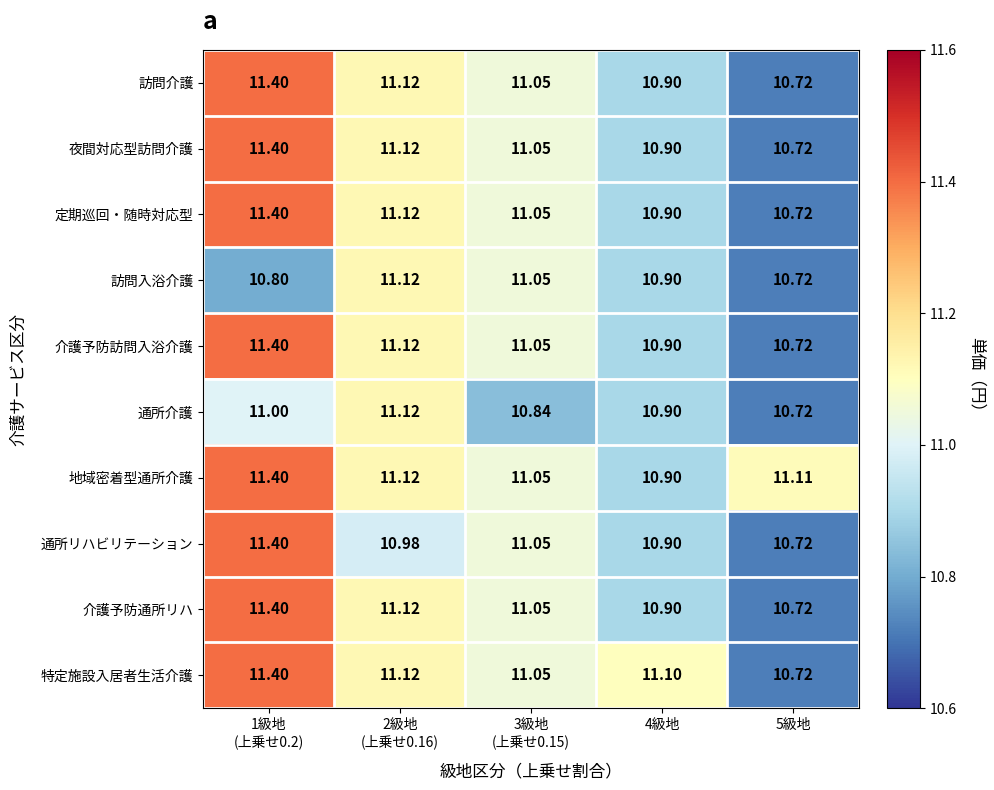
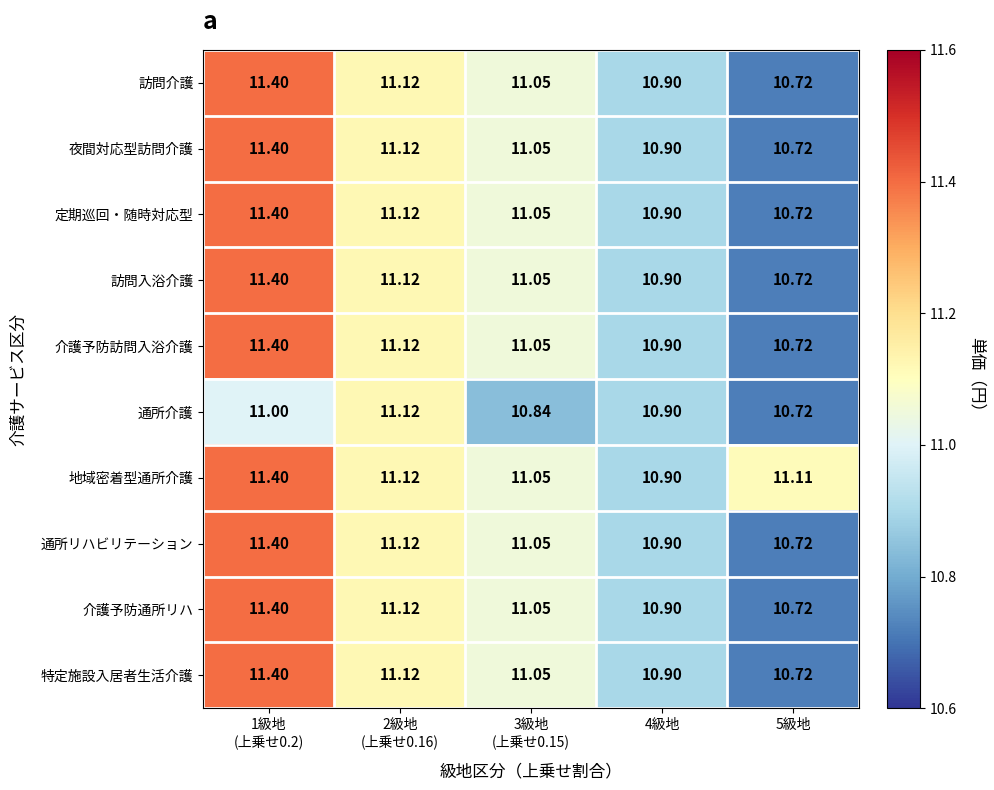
  {
    "訪問介護": {
      "1級地 (上乗せ0.2)": 11.40,
      "2級地 (上乗せ0.16)": 11.12,
      "3級地 (上乗せ0.15)": 11.05,
      "4級地": 10.90,
      "5級地": 10.72
    },
    "夜間対応型訪問介護": {
      "1級地 (上乗せ0.2)": 11.40,
      "2級地 (上乗せ0.16)": 11.12,
      "3級地 (上乗せ0.15)": 11.05,
      "4級地": 10.90,
      "5級地": 10.72
    },
    "定期巡回・随時対応型": {
      "1級地 (上乗せ0.2)": 11.40,
      "2級地 (上乗せ0.16)": 11.12,
      "3級地 (上乗せ0.15)": 11.05,
      "4級地": 10.90,
      "5級地": 10.72
    },
    "訪問入浴介護": {
-     "1級地 (上乗せ0.2)": 10.80,
+     "1級地 (上乗せ0.2)": 11.40,
      "2級地 (上乗せ0.16)": 11.12,
      "3級地 (上乗せ0.15)": 11.05,
      "4級地": 10.90,
      "5級地": 10.72
    },
    "介護予防訪問入浴介護": {
      "1級地 (上乗せ0.2)": 11.40,
      "2級地 (上乗せ0.16)": 11.12,
      "3級地 (上乗せ0.15)": 11.05,
      "4級地": 10.90,
      "5級地": 10.72
    },
    "通所介護": {
      "1級地 (上乗せ0.2)": 11.00,
      "2級地 (上乗せ0.16)": 11.12,
      "3級地 (上乗せ0.15)": 10.84,
      "4級地": 10.90,
      "5級地": 10.72
    },
    "地域密着型通所介護": {
      "1級地 (上乗せ0.2)": 11.40,
      "2級地 (上乗せ0.16)": 11.12,
      "3級地 (上乗せ0.15)": 11.05,
      "4級地": 10.90,
      "5級地": 11.11
    },
    "通所リハビリテーション": {
      "1級地 (上乗せ0.2)": 11.40,
-     "2級地 (上乗せ0.16)": 10.98,
+     "2級地 (上乗せ0.16)": 11.12,
      "3級地 (上乗せ0.15)": 11.05,
      "4級地": 10.90,
      "5級地": 10.72
    },
    "介護予防通所リハ": {
      "1級地 (上乗せ0.2)": 11.40,
      "2級地 (上乗せ0.16)": 11.12,
      "3級地 (上乗せ0.15)": 11.05,
      "4級地": 10.90,
      "5級地": 10.72
    },
    "特定施設入居者生活介護": {
      "1級地 (上乗せ0.2)": 11.40,
      "2級地 (上乗せ0.16)": 11.12,
      "3級地 (上乗せ0.15)": 11.05,
-     "4級地": 11.10,
+     "4級地": 10.90,
      "5級地": 10.72
    }
  }
